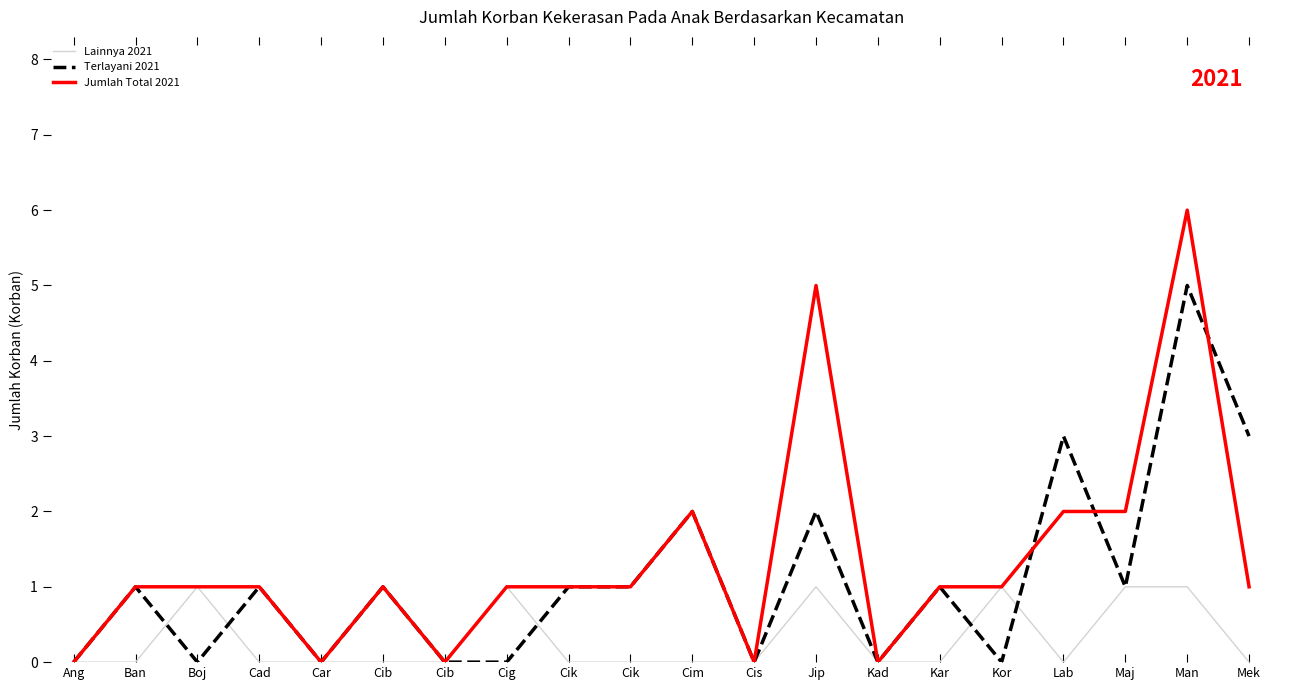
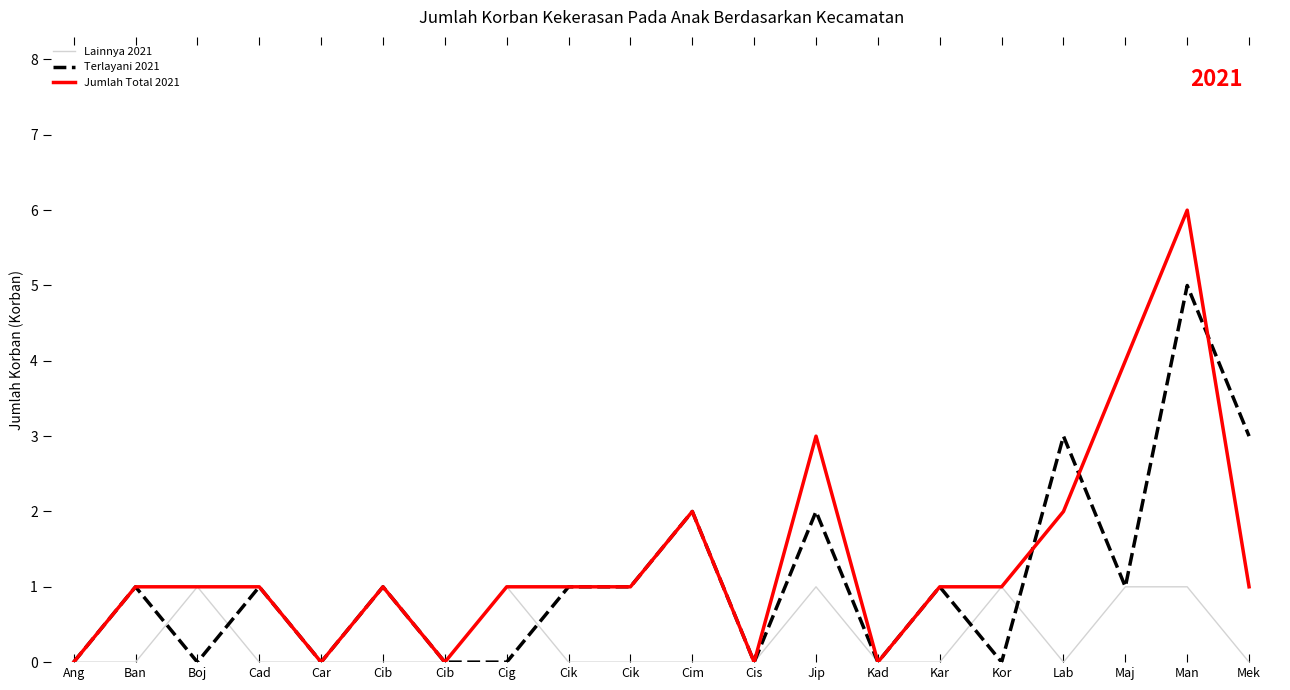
  {
    "Lainnya 2021": {
      "Ban": 0,
      "Cad": 0,
      "Cim": 0,
      "Jip": 1,
      "Kar": 0,
      "Lab": 0,
      "Man": 1,
      "Mek": 0
    },
    "Terlayani 2021": {
      "Boj": 0,
      "Cig": 0,
      "Jip": 2,
      "Kor": 0,
      "Lab": 3,
      "Man": 5,
      "Mek": 3
    },
    "Jumlah Total 2021": {
-     "Jip": 5,
+     "Jip": 3,
      "Lab": 2,
-     "Maj": 2,
+     "Maj": 4,
      "Man": 6,
      "Mek": 1
    }
  }
